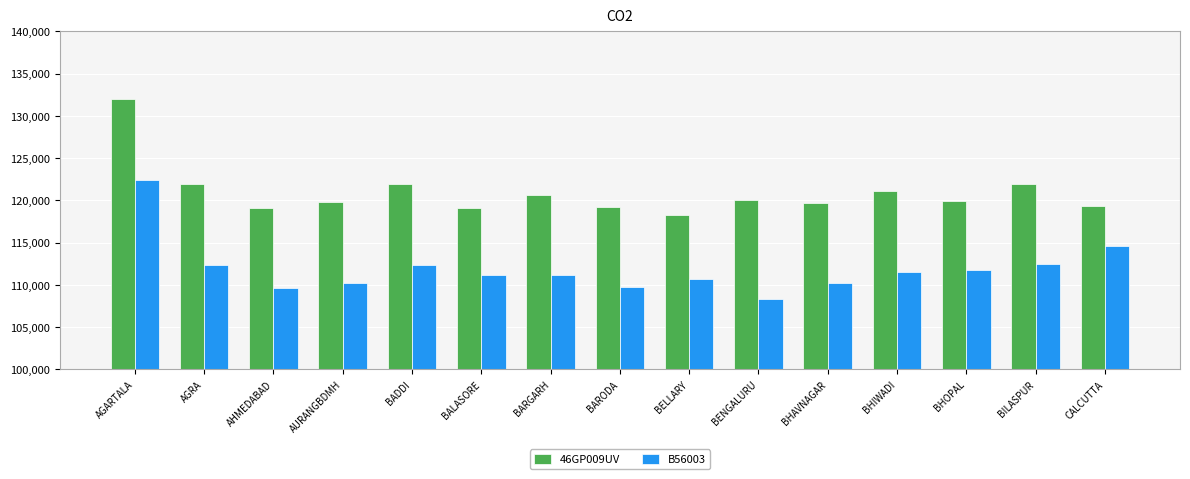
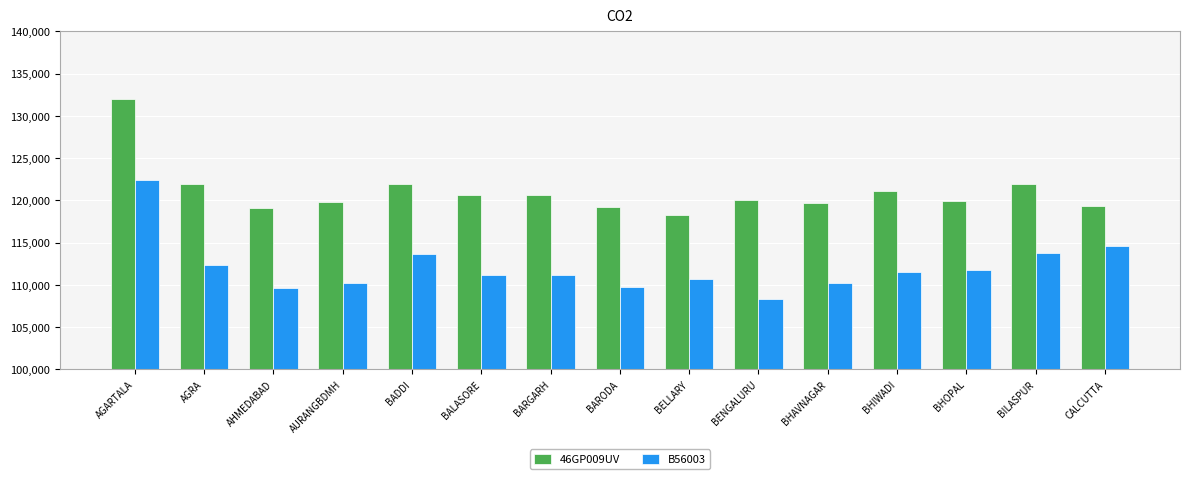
  {
    "46GP009UV": {
      "AGARTALA": "132,000",
      "AGRA": "122,000",
      "AHMEDABAD": "119,000",
      "AURANGBDMH": "120,000",
      "BADDI": "122,000",
-     "BALASORE": "119,000",
+     "BALASORE": "121,000",
      "BARGARH": "121,000",
      "BARODA": "119,000",
      "BELLARY": "118,000",
      "BENGALURU": "120,000",
      "BHAVNAGAR": "120,000",
      "BHIWADI": "121,000",
      "BHOPAL": "120,000",
      "BILASPUR": "122,000",
      "CALCUTTA": "119,000"
    },
    "B56003": {
      "AGARTALA": "122,000",
      "AGRA": "112,000",
      "AHMEDABAD": "110,000",
      "AURANGBDMH": "110,000",
-     "BADDI": "112,000",
+     "BADDI": "114,000",
      "BALASORE": "111,000",
      "BARGARH": "111,000",
      "BARODA": "110,000",
      "BELLARY": "111,000",
      "BENGALURU": "108,000",
      "BHAVNAGAR": "110,000",
      "BHIWADI": "112,000",
      "BHOPAL": "112,000",
-     "BILASPUR": "112,000",
+     "BILASPUR": "114,000",
      "CALCUTTA": "115,000"
    }
  }
